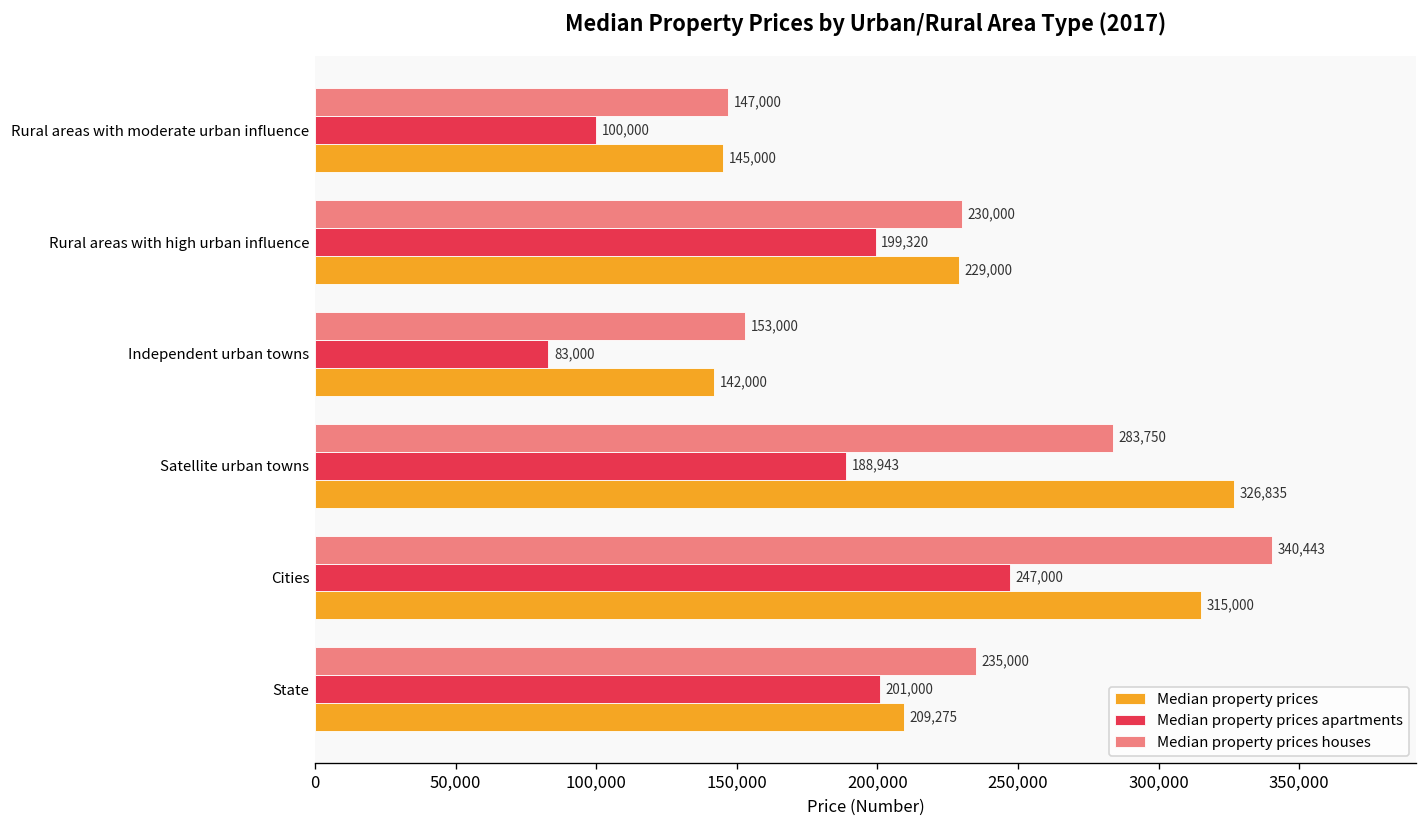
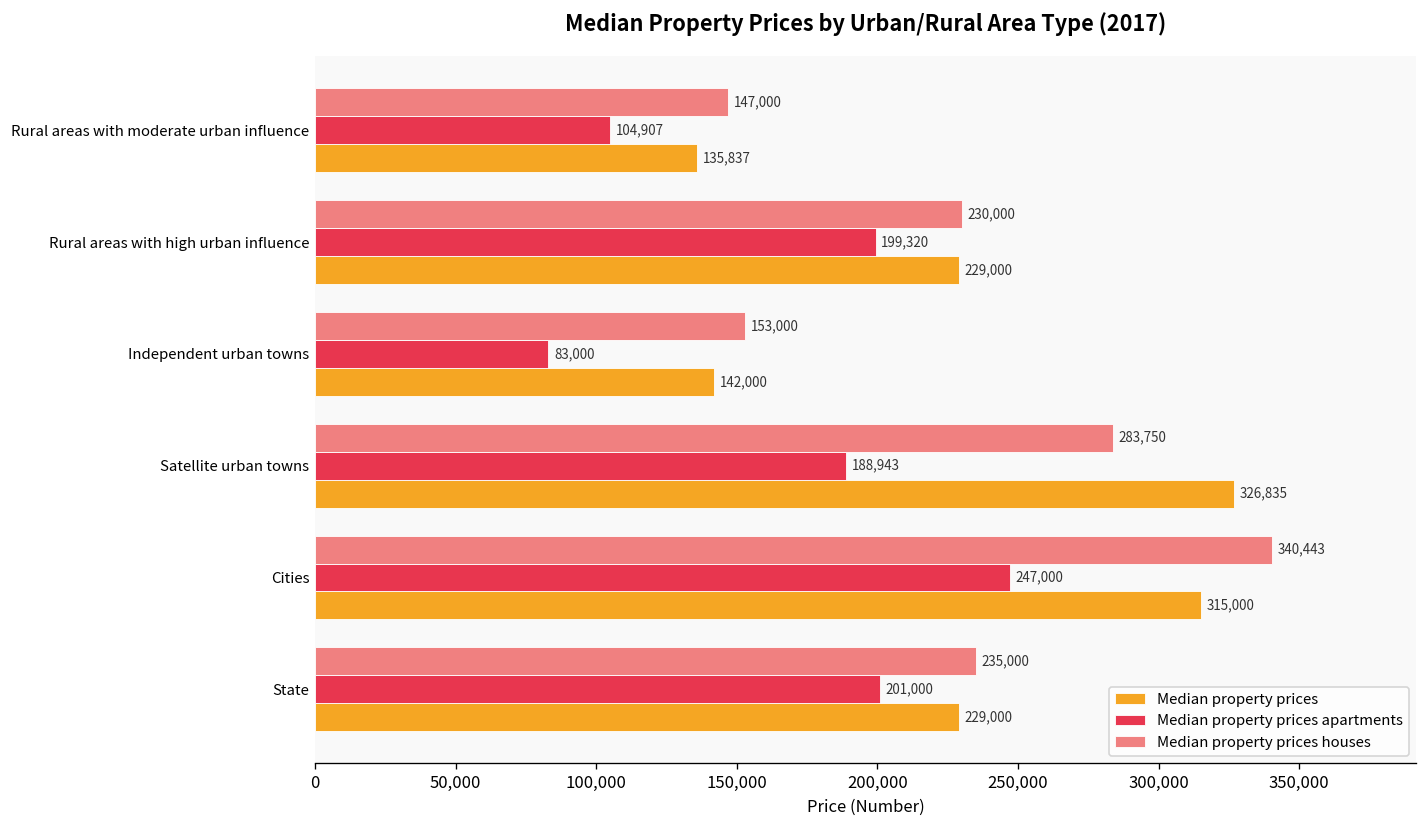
  {
    "Median property prices": {
-     "Rural areas with moderate urban influence": "145,000",
+     "Rural areas with moderate urban influence": "135,837",
      "Rural areas with high urban influence": "229,000",
      "Independent urban towns": "142,000",
      "Satellite urban towns": "326,835",
      "Cities": "315,000",
-     "State": "209,275"
+     "State": "229,000"
    },
    "Median property prices apartments": {
-     "Rural areas with moderate urban influence": "100,000",
+     "Rural areas with moderate urban influence": "104,907",
      "Rural areas with high urban influence": "199,320",
      "Independent urban towns": "83,000",
      "Satellite urban towns": "188,943",
      "Cities": "247,000",
      "State": "201,000"
    },
    "Median property prices houses": {
      "Rural areas with moderate urban influence": "147,000",
      "Rural areas with high urban influence": "230,000",
      "Independent urban towns": "153,000",
      "Satellite urban towns": "283,750",
      "Cities": "340,443",
      "State": "235,000"
    }
  }
